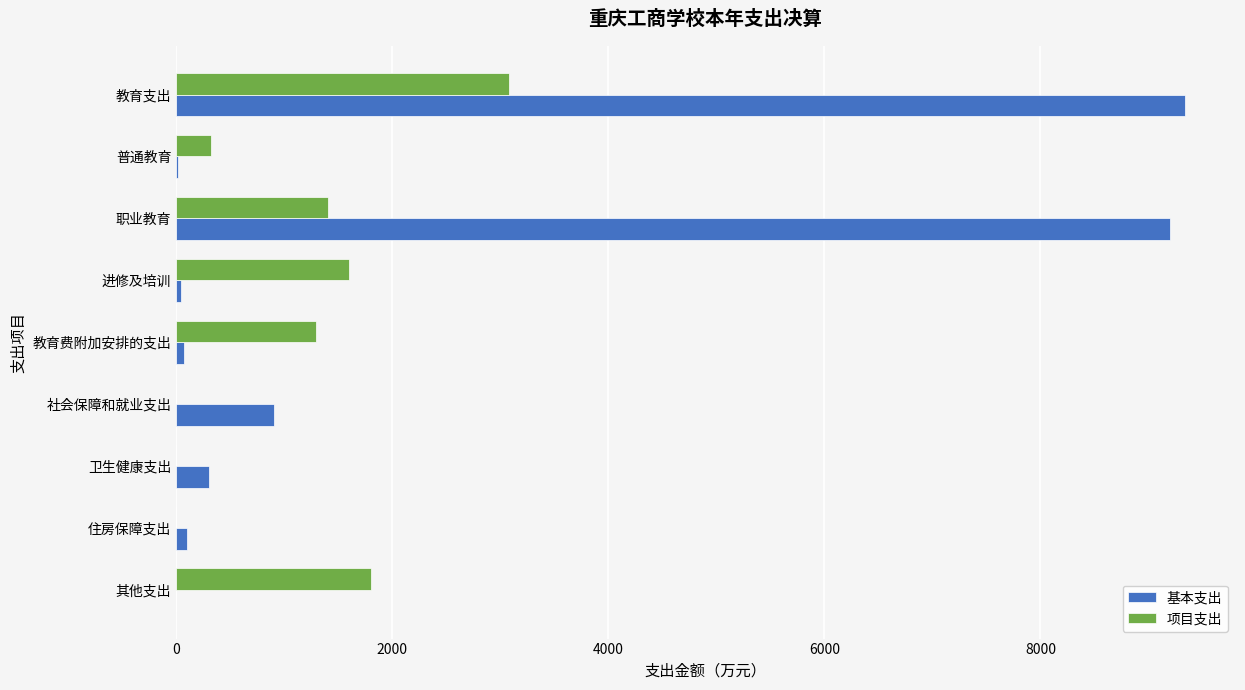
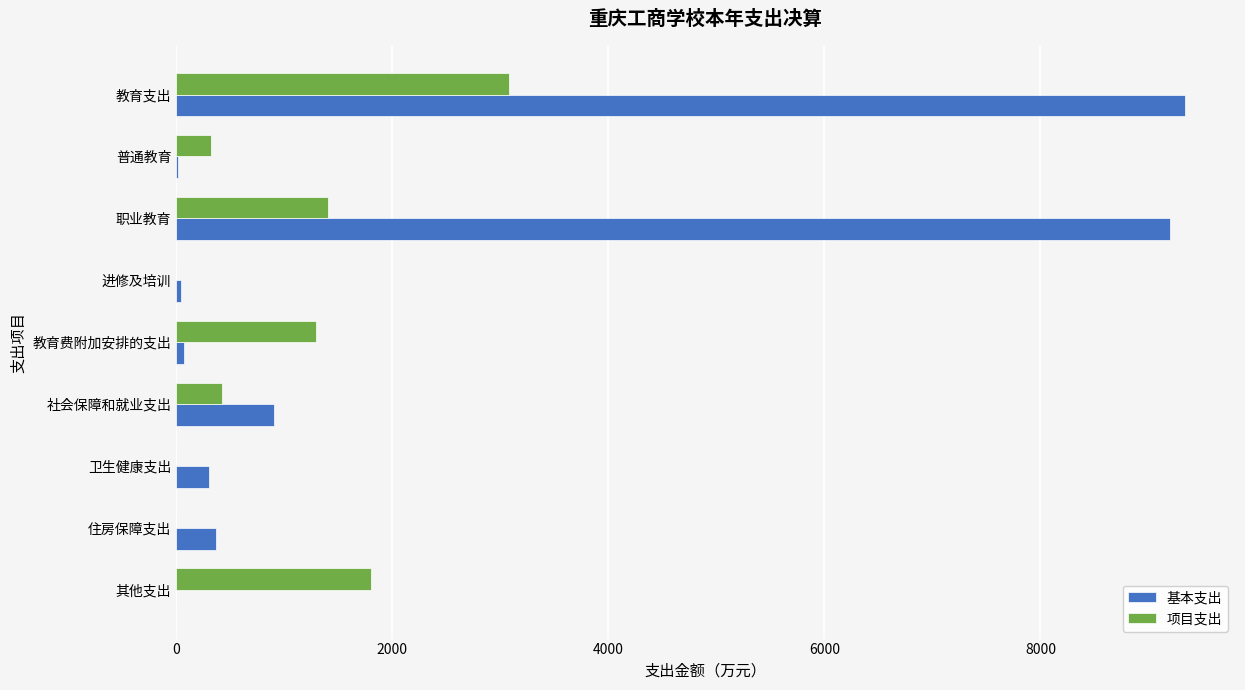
  {
    "基本支出": {
      "教育支出": 9330,
      "职业教育": 9200,
      "进修及培训": 50,
      "教育费附加安排的支出": 70,
      "社会保障和就业支出": 910,
      "卫生健康支出": 310,
-     "住房保障支出": 100,
+     "住房保障支出": 370,
      "其他支出": 0
    },
    "项目支出": {
      "教育支出": 3080,
      "普通教育": 330,
      "职业教育": 1400,
-     "进修及培训": 1600,
+     "进修及培训": 0,
      "教育费附加安排的支出": 1300,
-     "社会保障和就业支出": 0,
+     "社会保障和就业支出": 430,
      "卫生健康支出": 0,
      "住房保障支出": 0,
      "其他支出": 1800
    }
  }
